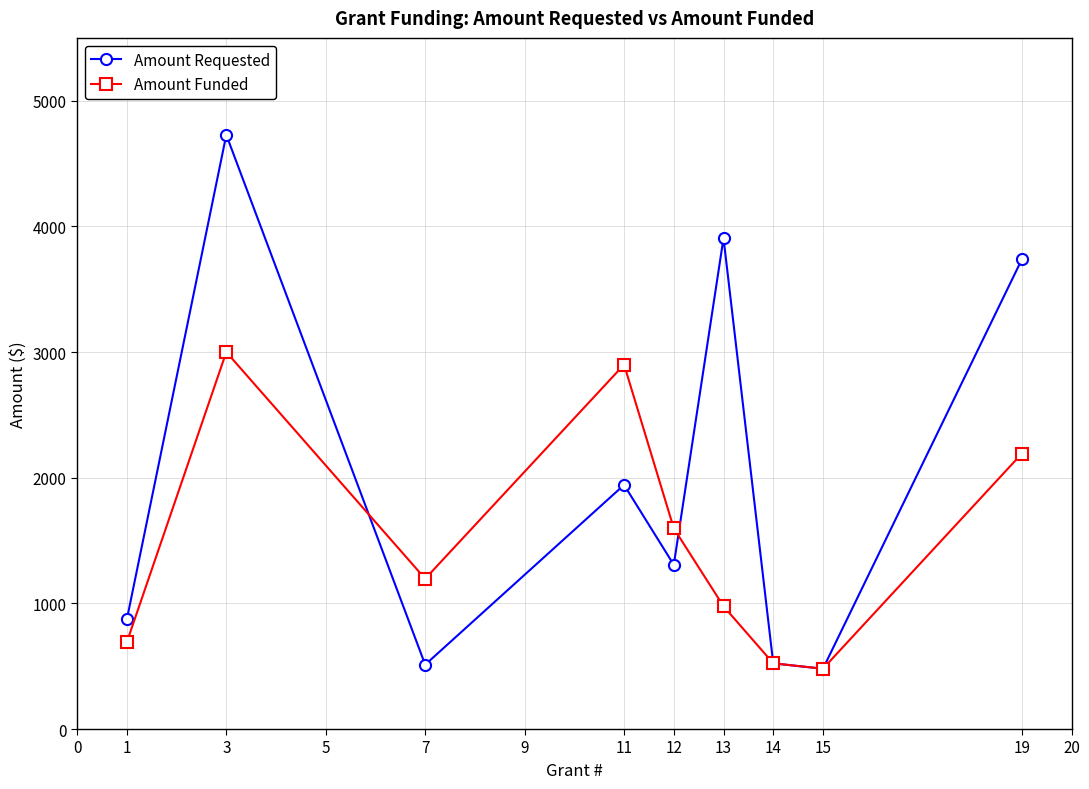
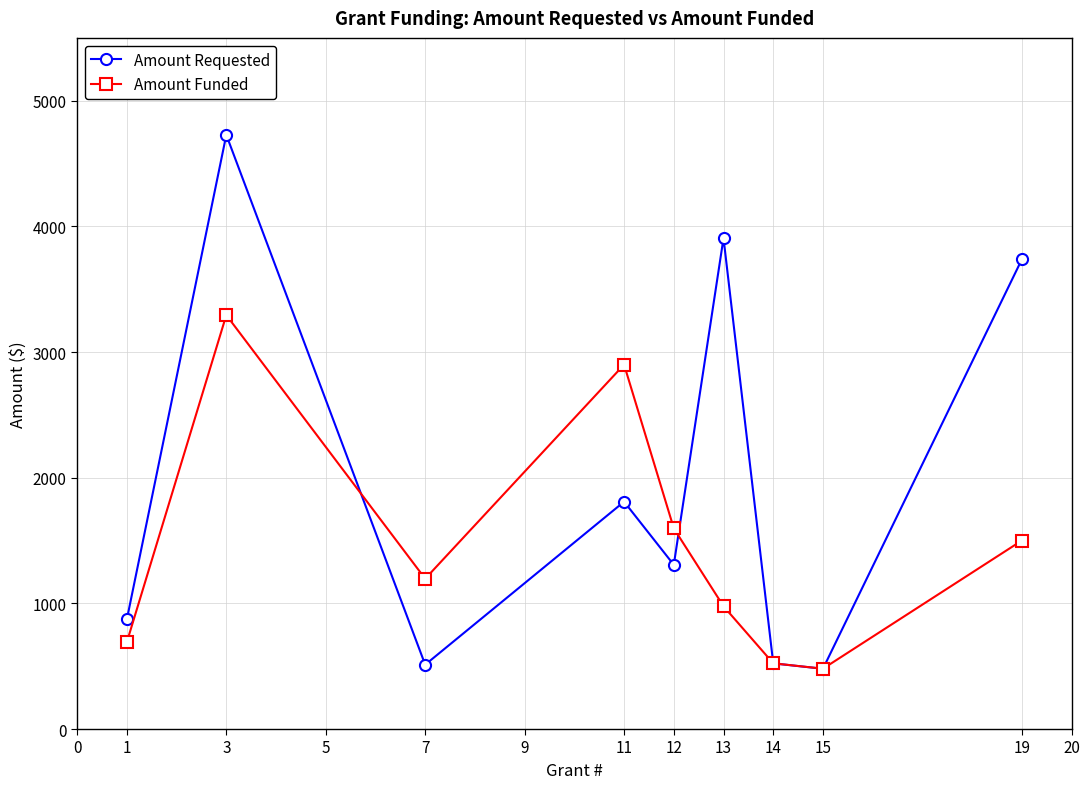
  {
    "Amount Requested": {
      "1": 870,
      "3": 4730,
      "7": 510,
-     "11": 1940,
+     "11": 1810,
      "12": 1310,
      "13": 3910,
      "19": 3740
    },
    "Amount Funded": {
      "1": 690,
-     "3": 3000,
+     "3": 3290,
      "7": 1200,
      "11": 2900,
      "12": 1600,
      "13": 980,
-     "19": 2190
+     "19": 1500
    }
  }
